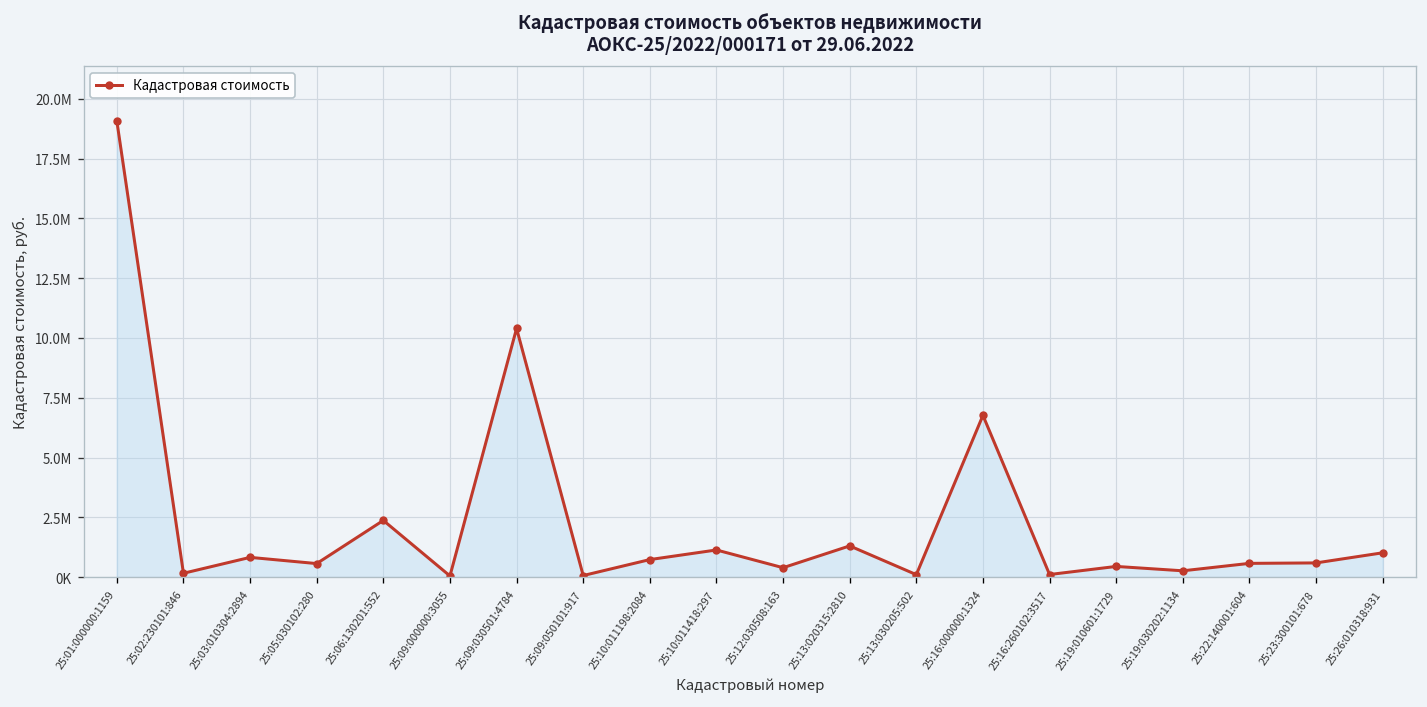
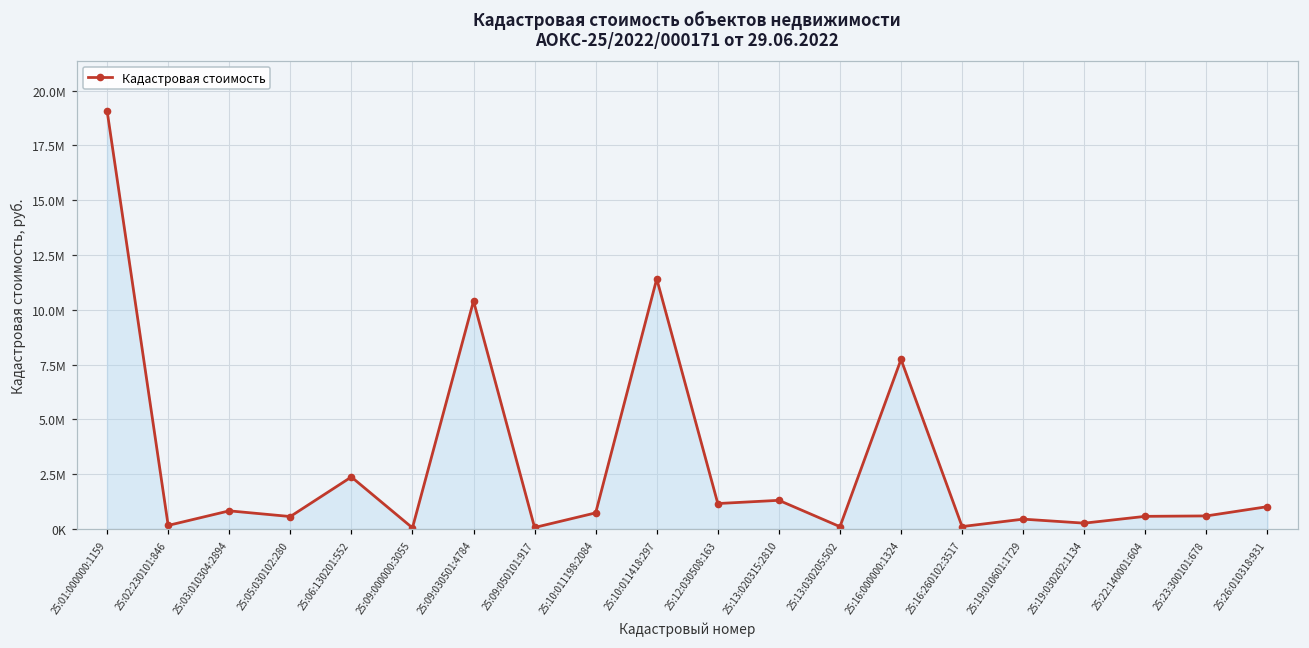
  {
    "25:01:000000:1159": 19100000,
    "25:02:230101:846": 200000,
    "25:03:010304:2894": 800000,
    "25:05:030102:280": 600000,
    "25:06:130201:552": 2400000,
    "25:09:000000:3055": 0,
    "25:09:030501:4784": 10400000,
    "25:09:050101:917": 100000,
    "25:10:011198:2084": 700000,
-   "25:10:011418:297": 1100000,
-   "25:12:030508:163": 400000,
+   "25:10:011418:297": 11400000,
+   "25:12:030508:163": 1200000,
    "25:13:020315:2810": 1300000,
    "25:13:030205:502": 100000,
-   "25:16:000000:1324": 6800000,
+   "25:16:000000:1324": 7700000,
    "25:16:260102:3517": 100000,
    "25:19:010601:1729": 400000,
    "25:19:030202:1134": 300000,
    "25:22:140001:604": 600000,
    "25:23:300101:678": 600000,
    "25:26:010318:931": 1000000
  }
